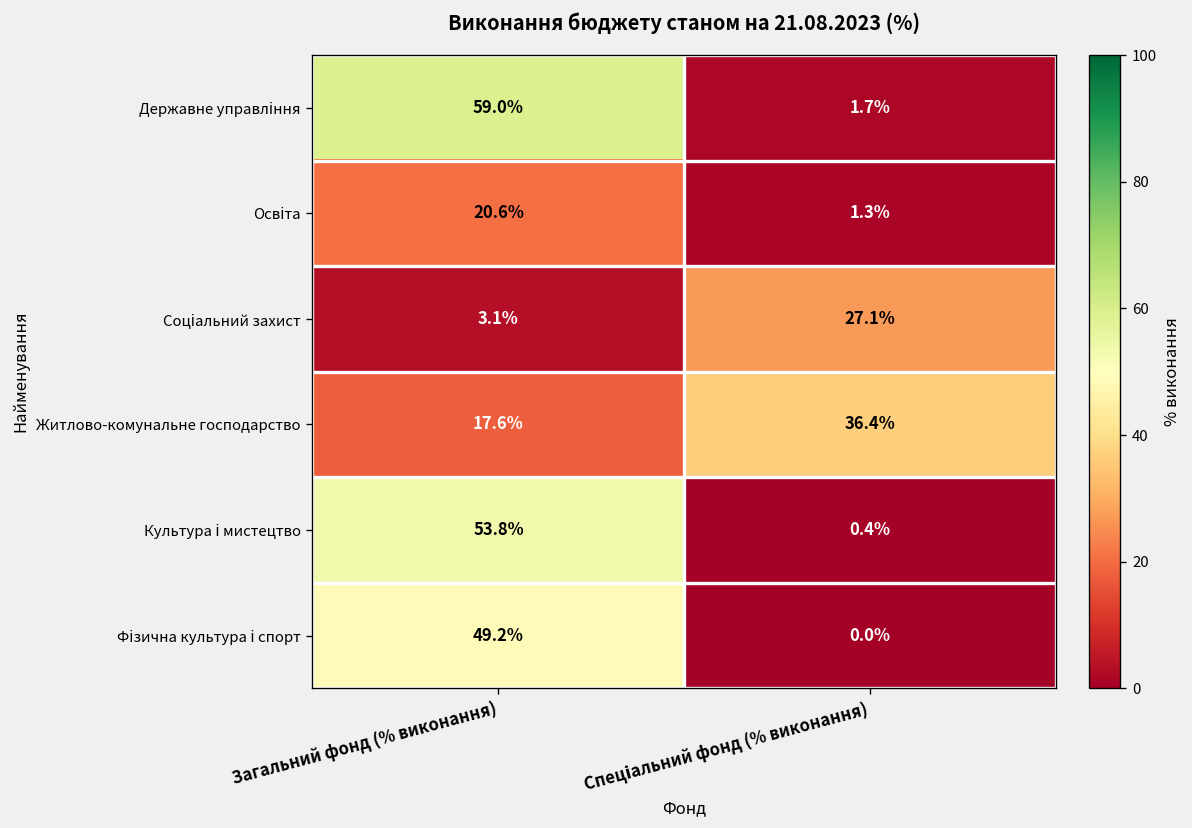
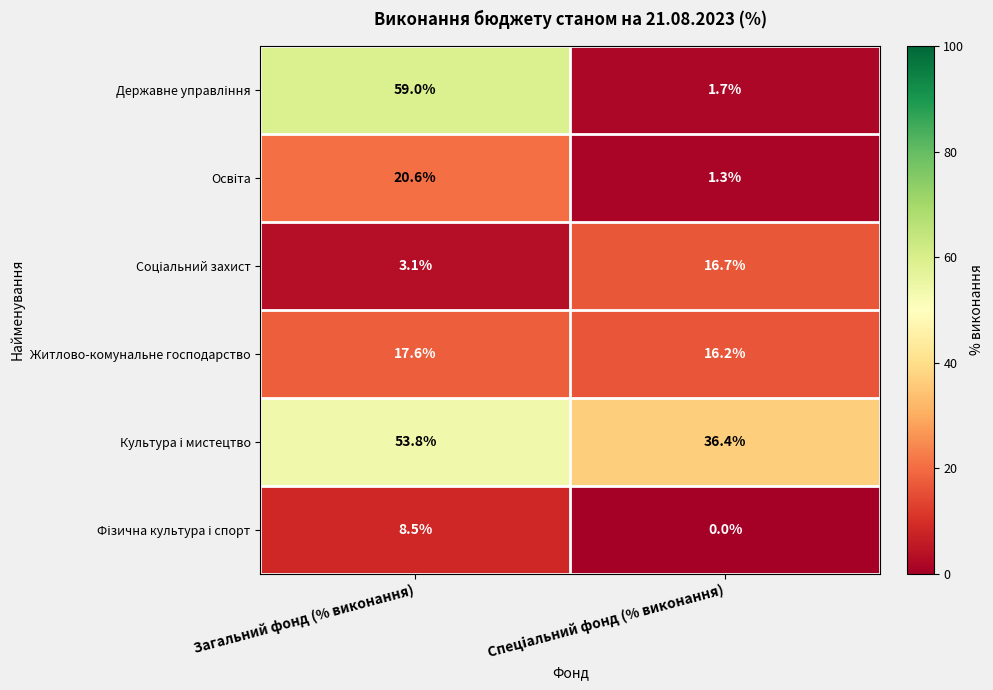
  {
    "Державне управління": {
      "Загальний фонд (% виконання)": "59.0%",
      "Спеціальний фонд (% виконання)": "1.7%"
    },
    "Освіта": {
      "Загальний фонд (% виконання)": "20.6%",
      "Спеціальний фонд (% виконання)": "1.3%"
    },
    "Соціальний захист": {
      "Загальний фонд (% виконання)": "3.1%",
-     "Спеціальний фонд (% виконання)": "27.1%"
+     "Спеціальний фонд (% виконання)": "16.7%"
    },
    "Житлово-комунальне господарство": {
      "Загальний фонд (% виконання)": "17.6%",
-     "Спеціальний фонд (% виконання)": "36.4%"
+     "Спеціальний фонд (% виконання)": "16.2%"
    },
    "Культура і мистецтво": {
      "Загальний фонд (% виконання)": "53.8%",
-     "Спеціальний фонд (% виконання)": "0.4%"
+     "Спеціальний фонд (% виконання)": "36.4%"
    },
    "Фізична культура і спорт": {
-     "Загальний фонд (% виконання)": "49.2%",
+     "Загальний фонд (% виконання)": "8.5%",
      "Спеціальний фонд (% виконання)": "0.0%"
    }
  }
